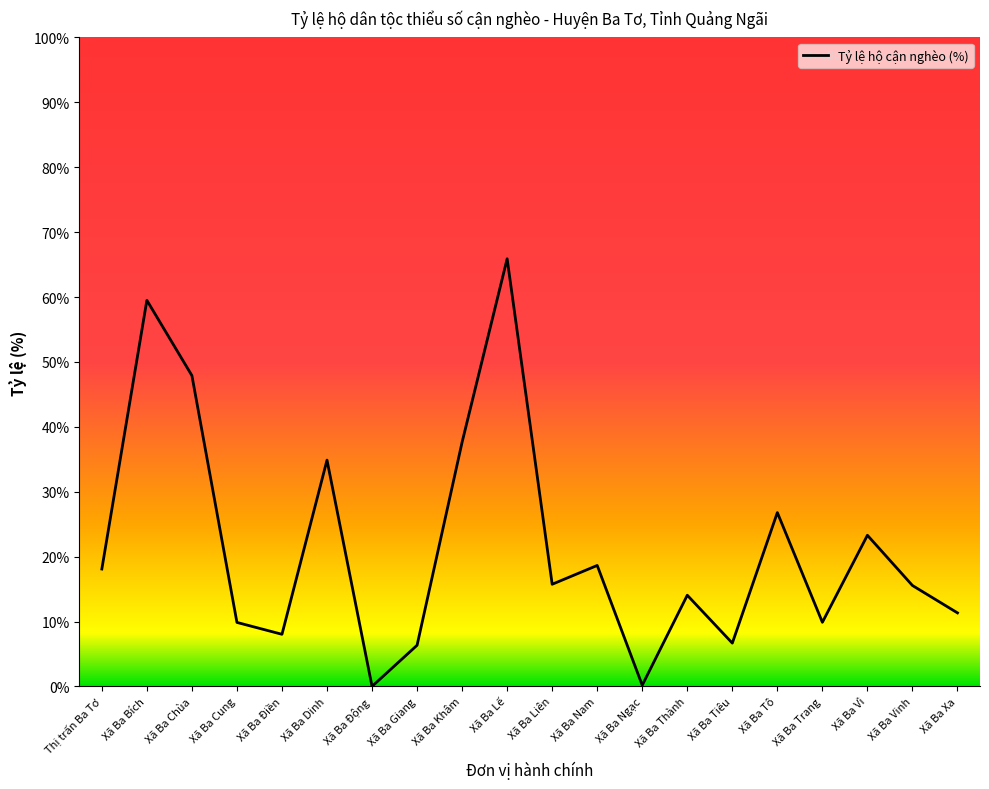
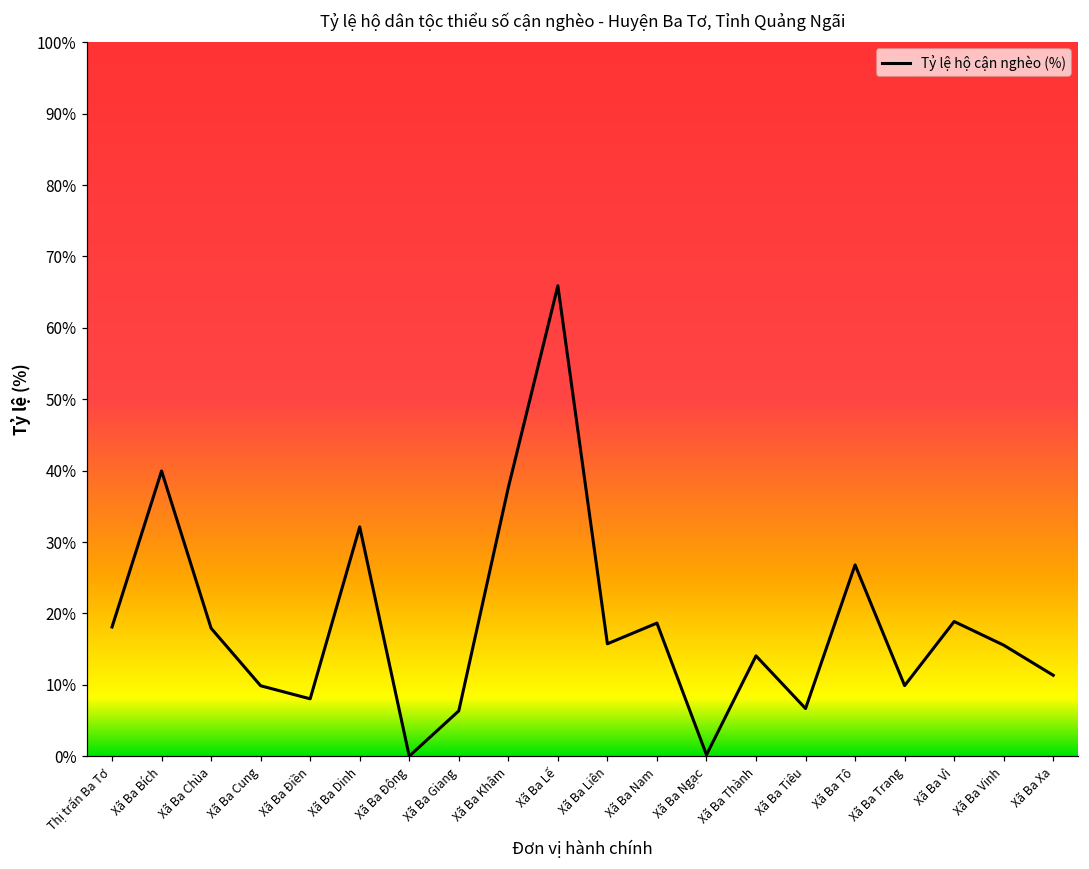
  {
    "Thị trấn Ba Tơ": "18%",
-   "Xã Ba Bích": "60%",
-   "Xã Ba Chùa": "48%",
+   "Xã Ba Bích": "40%",
+   "Xã Ba Chùa": "18%",
    "Xã Ba Cung": "10%",
    "Xã Ba Điền": "8%",
-   "Xã Ba Dinh": "35%",
+   "Xã Ba Dinh": "32%",
    "Xã Ba Động": "0%",
    "Xã Ba Giang": "6%",
    "Xã Ba Khâm": "38%",
    "Xã Ba Lế": "66%",
    "Xã Ba Liên": "16%",
    "Xã Ba Nam": "19%",
    "Xã Ba Ngạc": "0%",
    "Xã Ba Thành": "14%",
    "Xã Ba Tiêu": "7%",
    "Xã Ba Tô": "27%",
    "Xã Ba Trang": "10%",
-   "Xã Ba Vì": "23%",
+   "Xã Ba Vì": "19%",
    "Xã Ba Vinh": "16%",
    "Xã Ba Xa": "11%"
  }
